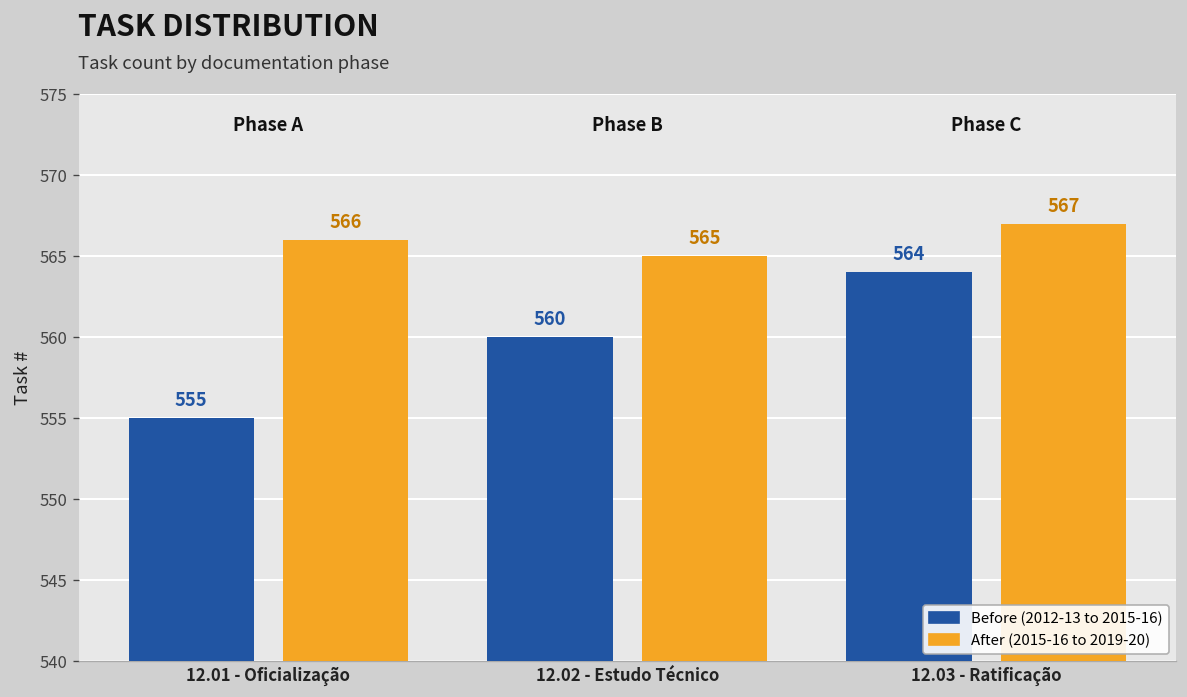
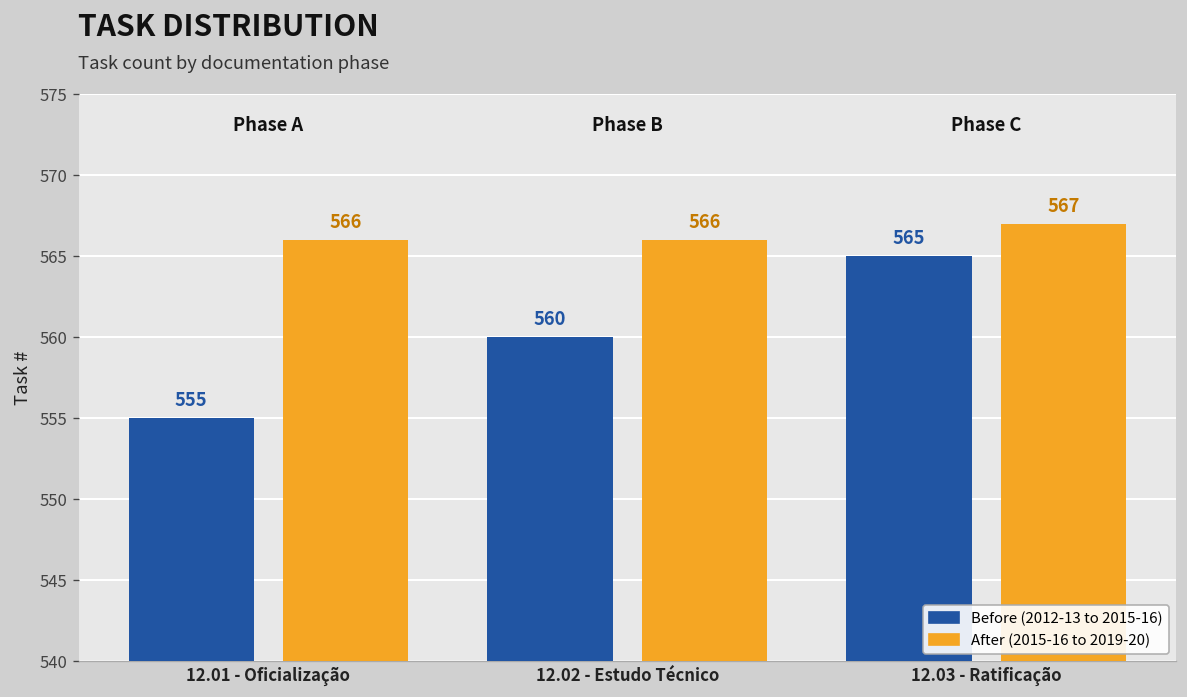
  {
    "Before (2012-13 to 2015-16)": {
      "12.01 - Oficialização": 555,
      "12.02 - Estudo Técnico": 560,
-     "12.03 - Ratificação": 564
+     "12.03 - Ratificação": 565
    },
    "After (2015-16 to 2019-20)": {
      "12.01 - Oficialização": 566,
-     "12.02 - Estudo Técnico": 565,
+     "12.02 - Estudo Técnico": 566,
      "12.03 - Ratificação": 567
    }
  }
